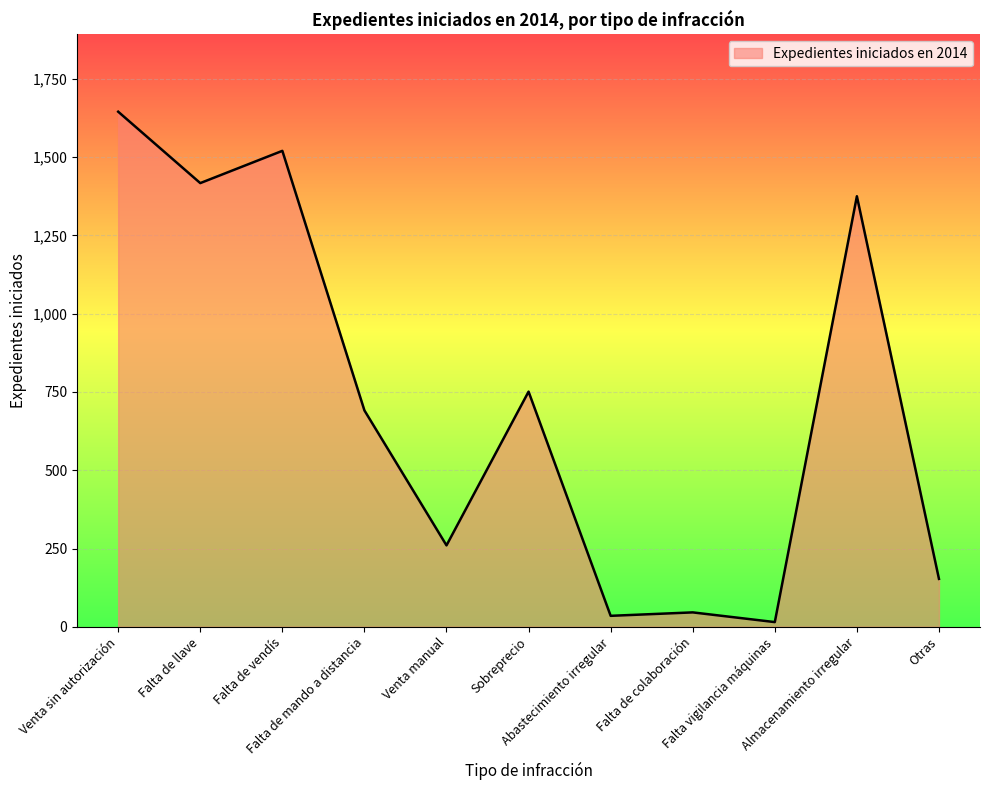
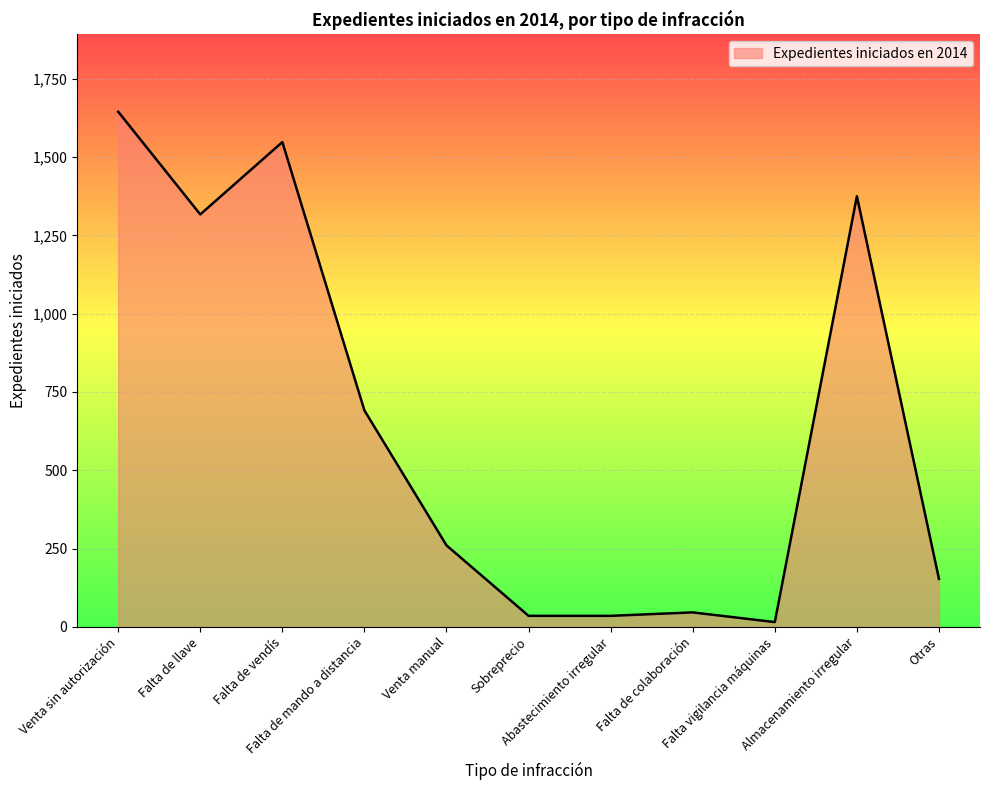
  {
    "Venta sin autorización": "1,650",
-   "Falta de llave": "1,420",
-   "Falta de vendís": "1,520",
+   "Falta de llave": "1,320",
+   "Falta de vendís": "1,550",
    "Falta de mando a distancia": "690",
    "Venta manual": "260",
-   "Sobreprecio": "750",
+   "Sobreprecio": "40",
    "Abastecimiento irregular": "40",
    "Falta de colaboración": "50",
    "Falta vigilancia máquinas": "20",
    "Almacenamiento irregular": "1,380",
    "Otras": "150"
  }
